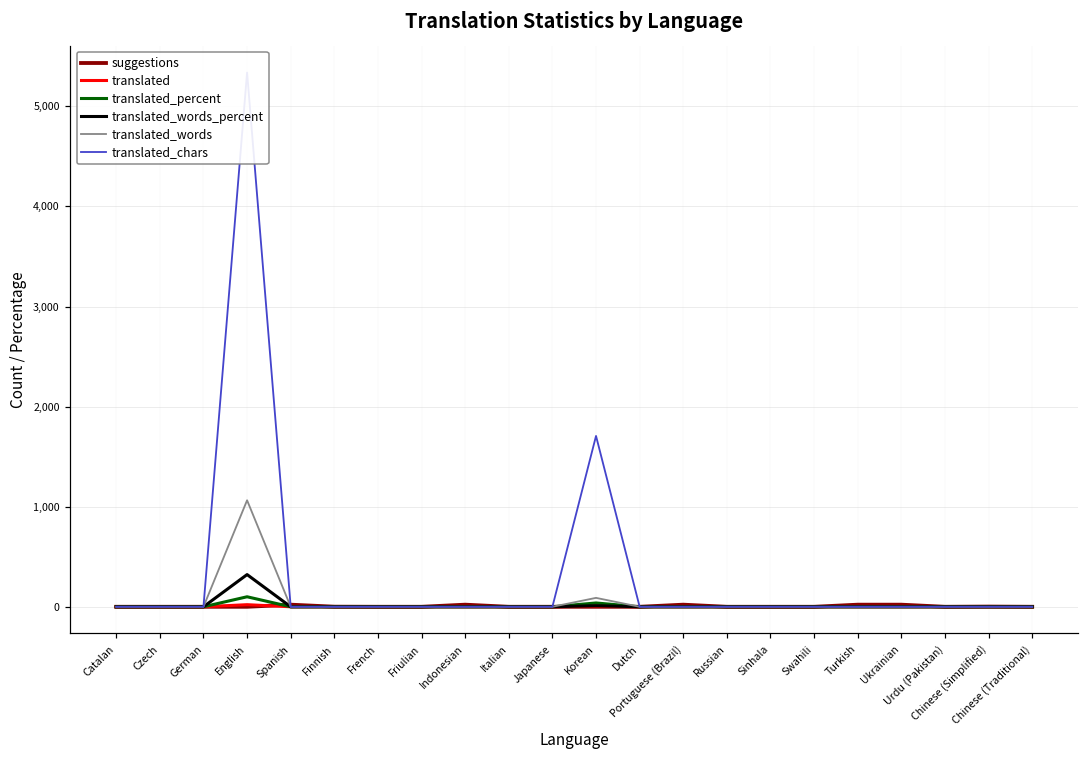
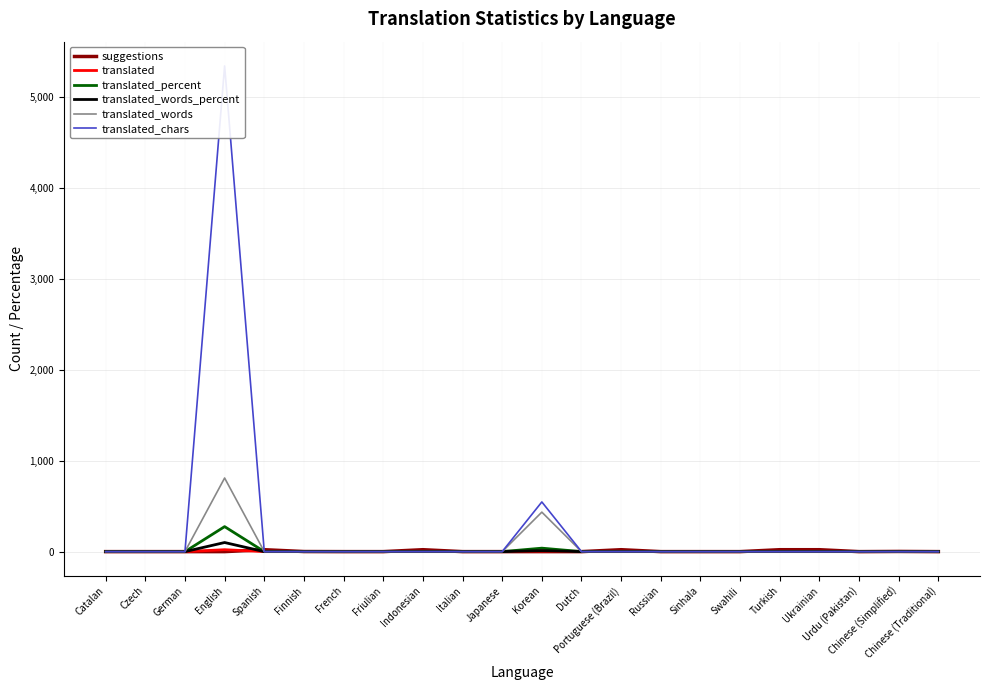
  {
    "translated_percent": {
-     "English": "100"
+     "English": "300"
    },
    "translated_words_percent": {
-     "English": "300"
+     "English": "100"
    },
    "translated_words": {
-     "English": "1,100",
-     "Korean": "100"
+     "English": "800",
+     "Korean": "400"
    },
    "translated_chars": {
-     "Korean": "1,700"
+     "Korean": "500"
    }
  }
